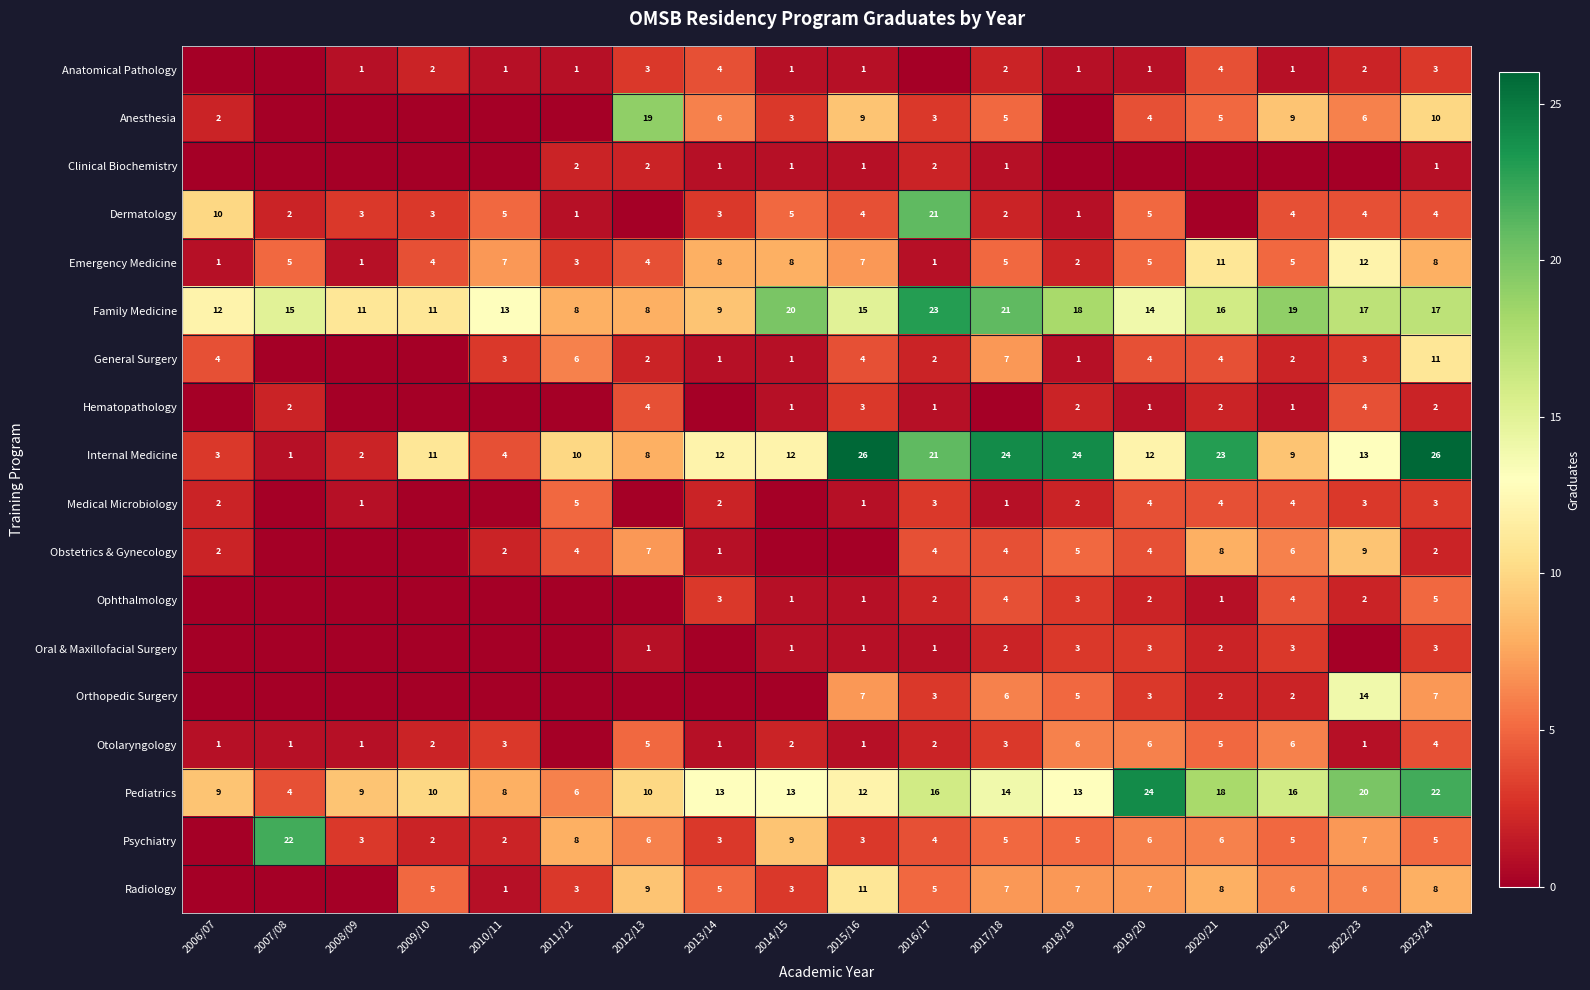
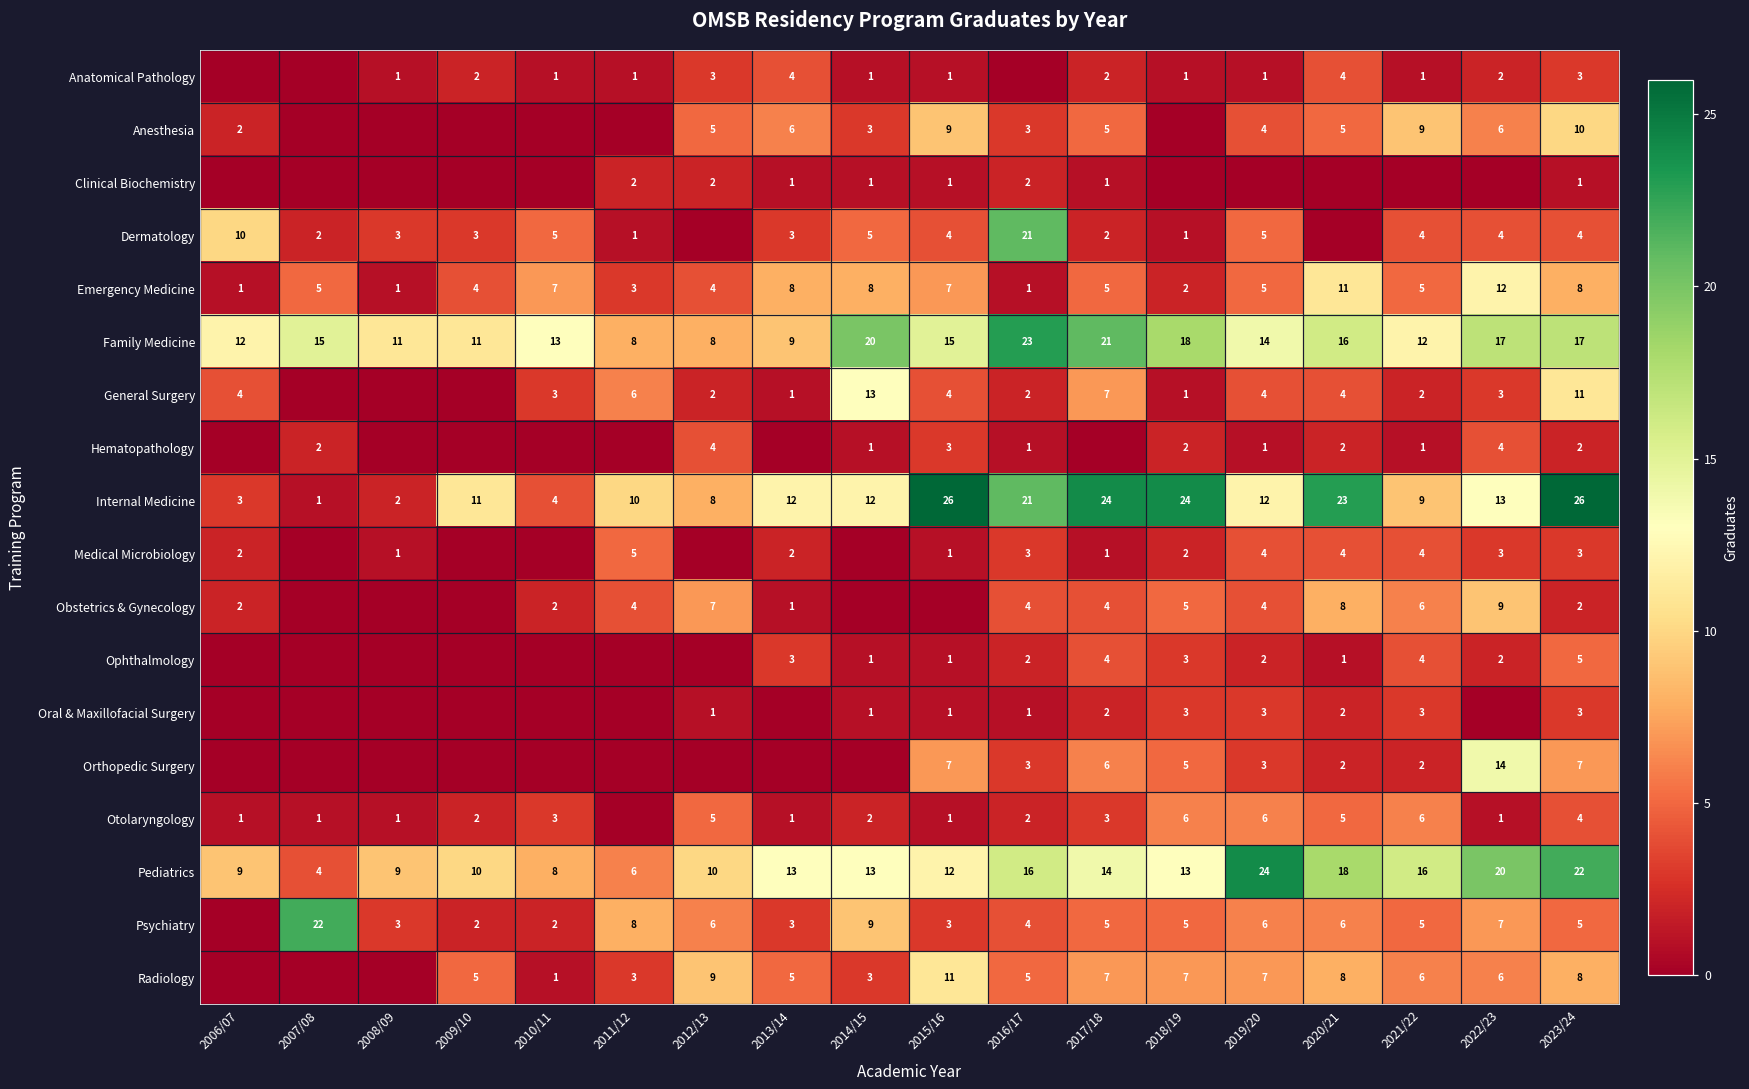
  {
    "Anesthesia": {
      "2006/07": 2,
-     "2012/13": 19,
+     "2012/13": 5,
      "2013/14": 6,
      "2014/15": 3,
      "2015/16": 9,
      "2016/17": 3,
      "2017/18": 5,
      "2019/20": 4,
      "2020/21": 5,
      "2021/22": 9,
      "2022/23": 6,
      "2023/24": 10
    },
    "Family Medicine": {
      "2006/07": 12,
      "2007/08": 15,
      "2008/09": 11,
      "2009/10": 11,
      "2010/11": 13,
      "2011/12": 8,
      "2012/13": 8,
      "2013/14": 9,
      "2014/15": 20,
      "2015/16": 15,
      "2016/17": 23,
      "2017/18": 21,
      "2018/19": 18,
      "2019/20": 14,
      "2020/21": 16,
-     "2021/22": 19,
+     "2021/22": 12,
      "2022/23": 17,
      "2023/24": 17
    },
    "General Surgery": {
      "2006/07": 4,
      "2010/11": 3,
      "2011/12": 6,
      "2012/13": 2,
      "2013/14": 1,
-     "2014/15": 1,
+     "2014/15": 13,
      "2015/16": 4,
      "2016/17": 2,
      "2017/18": 7,
      "2018/19": 1,
      "2019/20": 4,
      "2020/21": 4,
      "2021/22": 2,
      "2022/23": 3,
      "2023/24": 11
    }
  }
